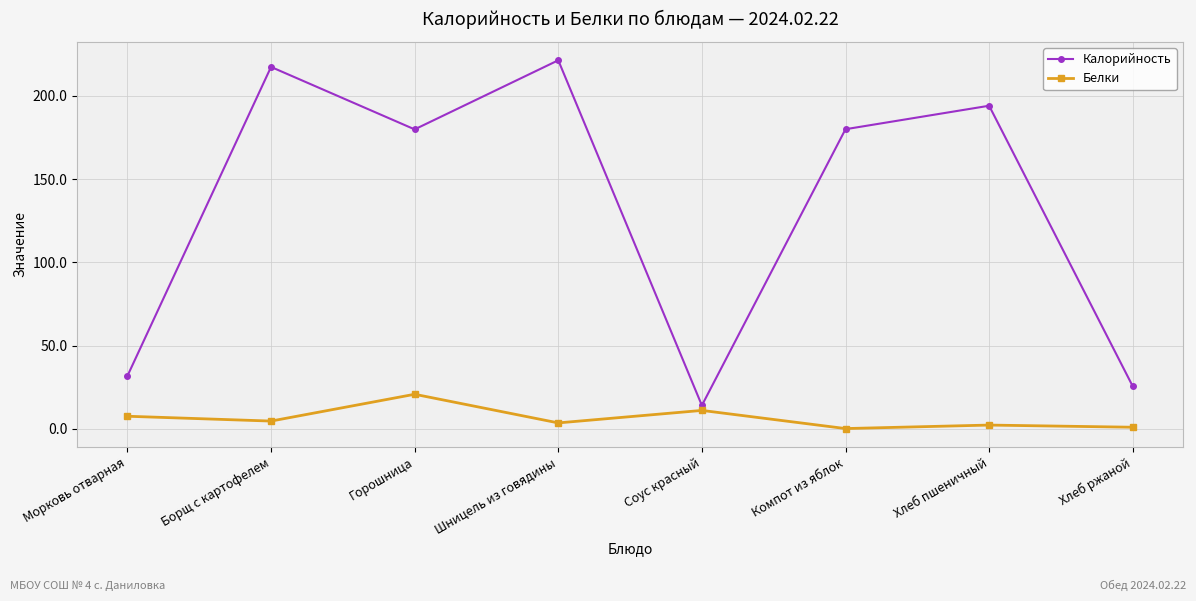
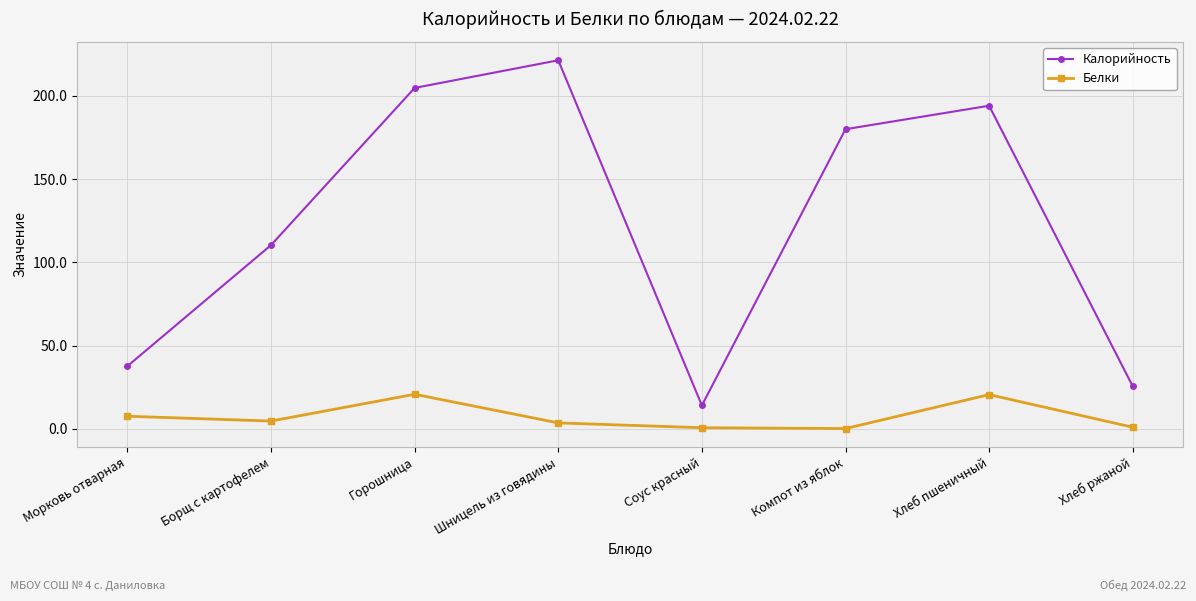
  {
    "Калорийность": {
-     "Морковь отварная": 32,
-     "Борщ с картофелем": 217,
-     "Горошница": 180,
+     "Морковь отварная": 38,
+     "Борщ с картофелем": 110,
+     "Горошница": 205,
      "Шницель из говядины": 221,
      "Соус красный": 14,
      "Компот из яблок": 180,
      "Хлеб пшеничный": 194,
      "Хлеб ржаной": 26
    },
    "Белки": {
      "Морковь отварная": 8,
      "Борщ с картофелем": 5,
      "Горошница": 21,
      "Шницель из говядины": 4,
-     "Соус красный": 11,
+     "Соус красный": 1,
      "Компот из яблок": 0,
-     "Хлеб пшеничный": 2,
+     "Хлеб пшеничный": 21,
      "Хлеб ржаной": 1
    }
  }
